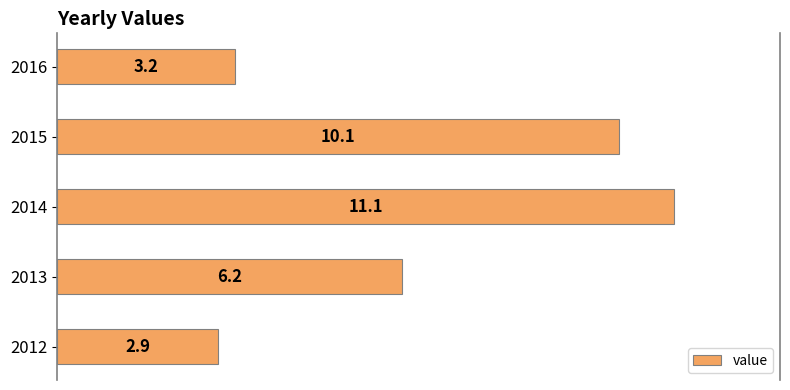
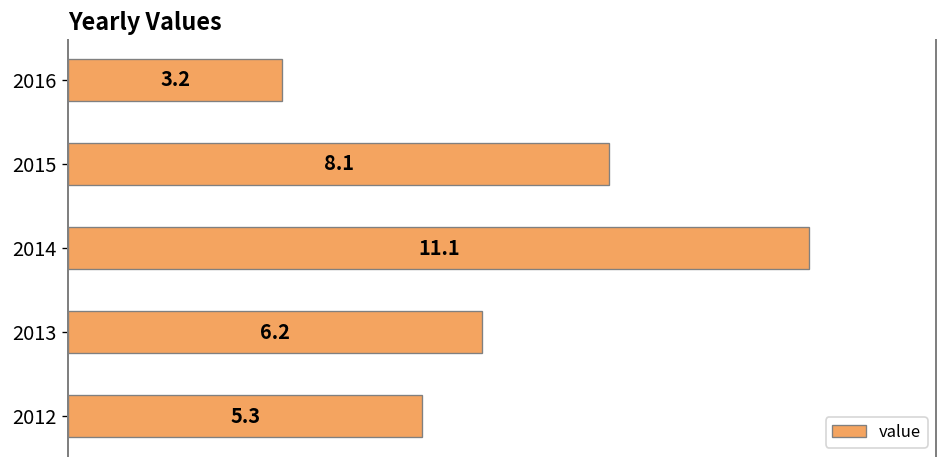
  {
    "2016": 3.2,
-   "2015": 10.1,
+   "2015": 8.1,
    "2014": 11.1,
    "2013": 6.2,
-   "2012": 2.9
+   "2012": 5.3
  }
